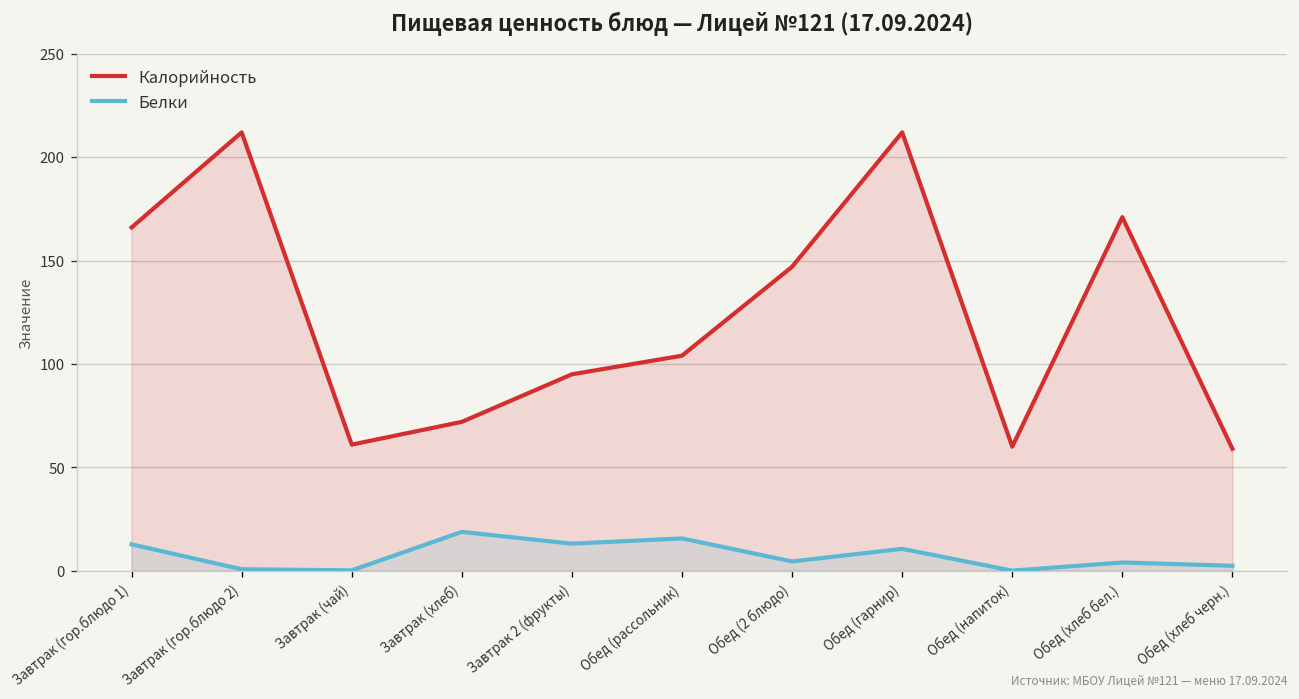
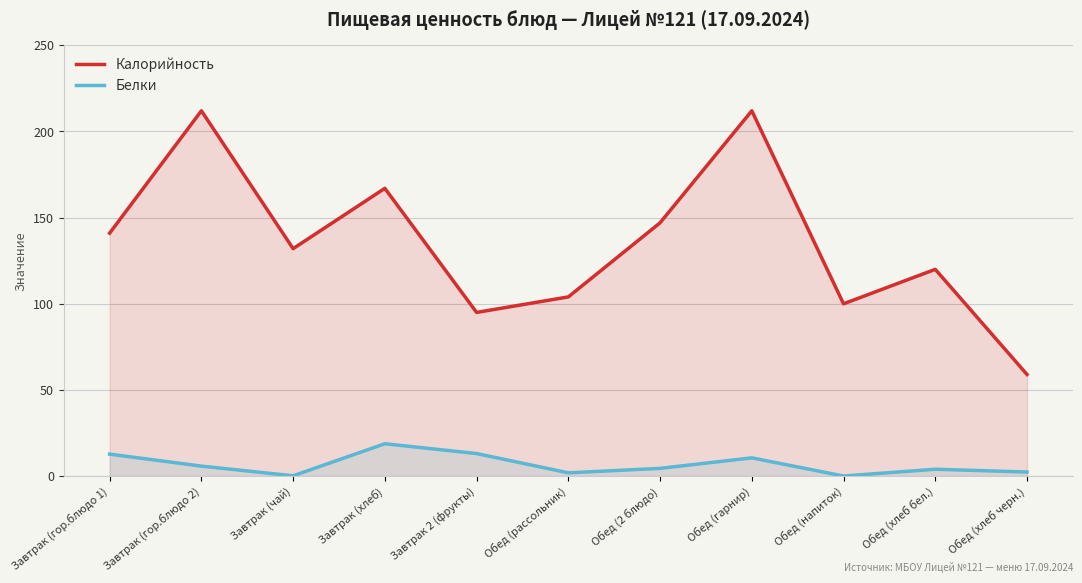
  {
    "Калорийность": {
-     "Завтрак (гор.блюдо 1)": 166,
+     "Завтрак (гор.блюдо 1)": 141,
      "Завтрак (гор.блюдо 2)": 212,
-     "Завтрак (чай)": 61,
-     "Завтрак (хлеб)": 72,
+     "Завтрак (чай)": 132,
+     "Завтрак (хлеб)": 167,
      "Завтрак 2 (фрукты)": 95,
      "Обед (рассольник)": 104,
      "Обед (2 блюдо)": 147,
      "Обед (гарнир)": 212,
-     "Обед (напиток)": 60,
-     "Обед (хлеб бел.)": 171,
+     "Обед (напиток)": 100,
+     "Обед (хлеб бел.)": 120,
      "Обед (хлеб черн.)": 59
    },
    "Белки": {
      "Завтрак (гор.блюдо 1)": 13,
-     "Завтрак (гор.блюдо 2)": 1,
+     "Завтрак (гор.блюдо 2)": 6,
      "Завтрак (чай)": 0,
      "Завтрак (хлеб)": 19,
      "Завтрак 2 (фрукты)": 13,
-     "Обед (рассольник)": 16,
+     "Обед (рассольник)": 2,
      "Обед (2 блюдо)": 5,
      "Обед (гарнир)": 11,
      "Обед (напиток)": 0,
      "Обед (хлеб бел.)": 4,
      "Обед (хлеб черн.)": 2
    }
  }
